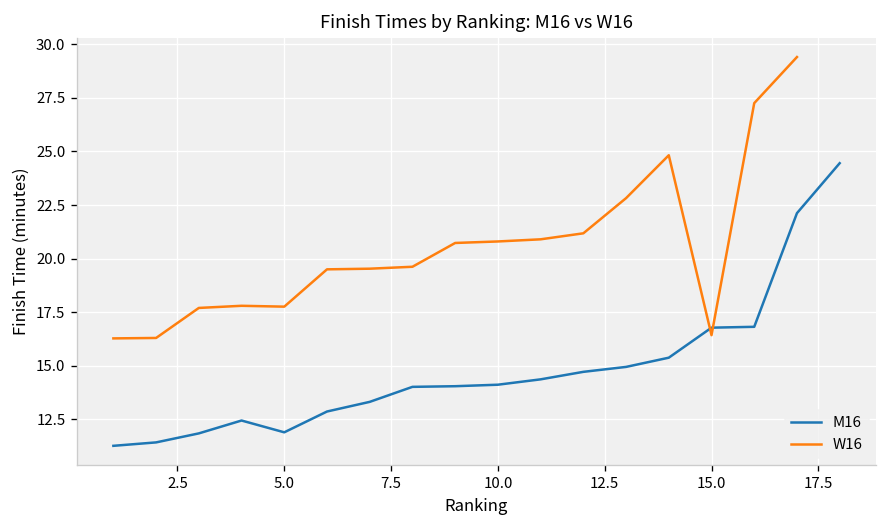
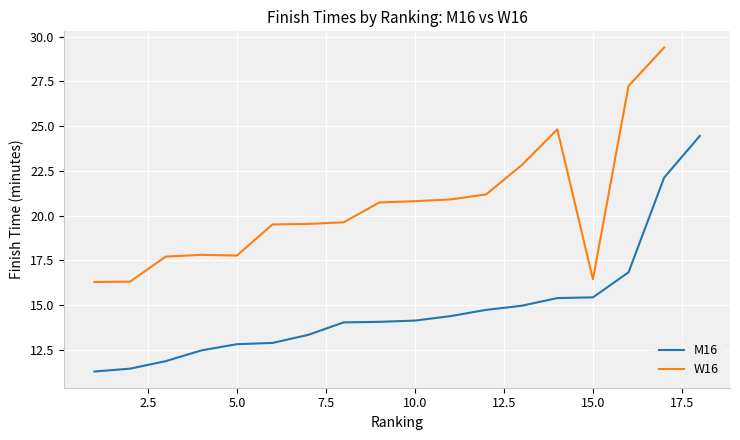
  {
    "M16": {
-     "5.0": 11.9,
+     "5.0": 12.8,
      "10.0": 14.1,
-     "15.0": 16.8
+     "15.0": 15.4
    },
    "W16": {
      "5.0": 17.8,
      "10.0": 20.8,
      "15.0": 16.4
    }
  }
